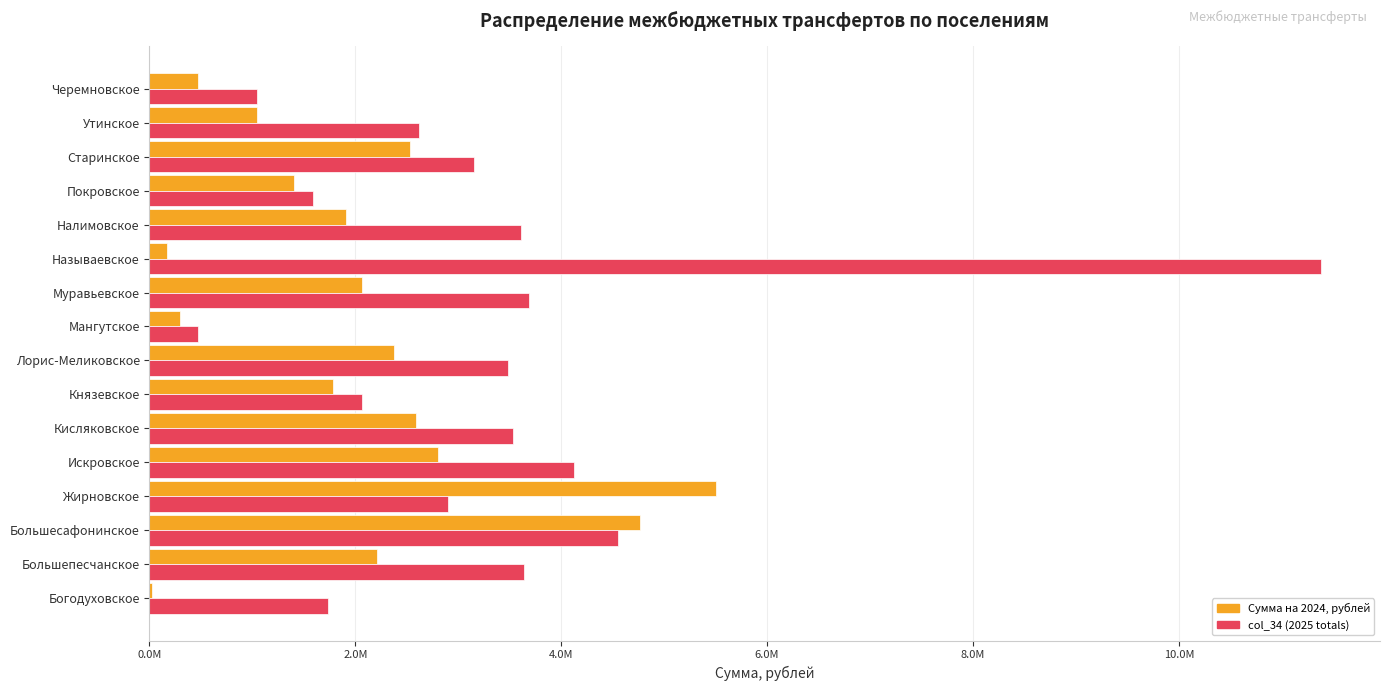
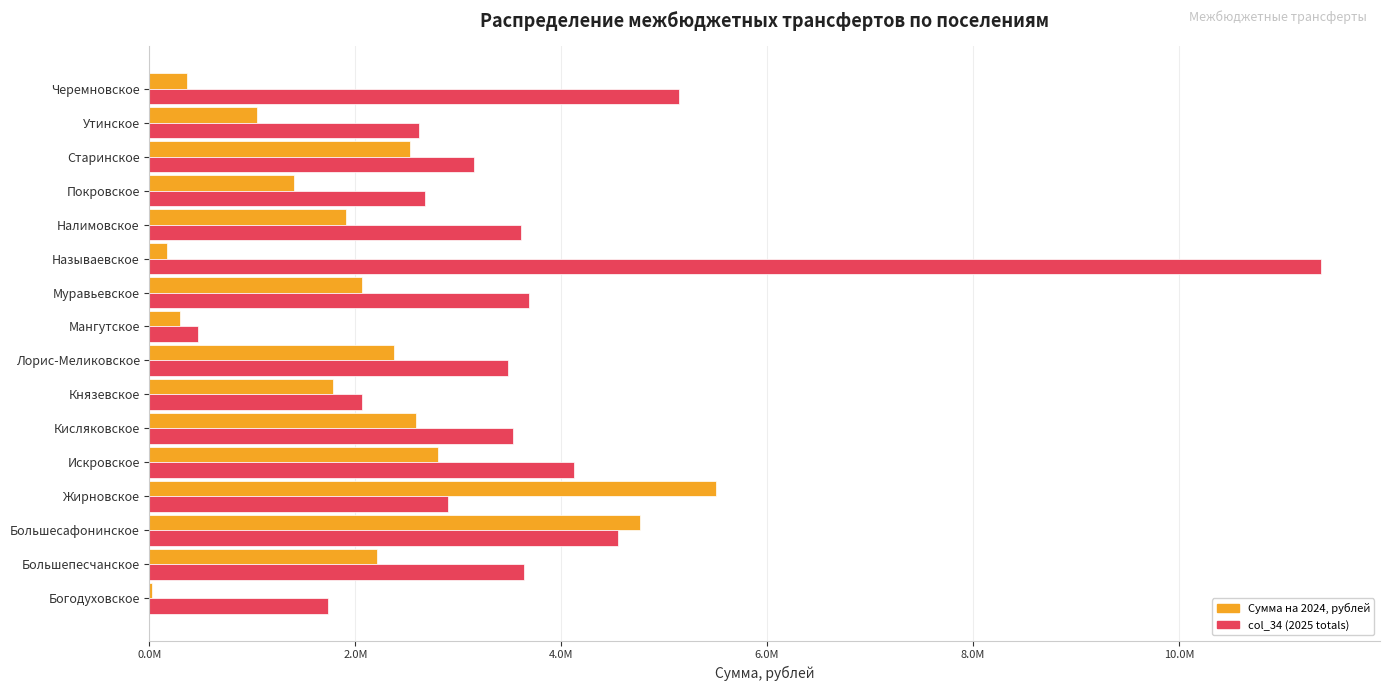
  {
    "Сумма на 2024, рублей": {
-     "Черемновское": 480000,
+     "Черемновское": 370000,
      "Утинское": 1040000,
      "Старинское": 2530000,
      "Покровское": 1410000,
      "Налимовское": 1910000,
      "Называевское": 170000,
      "Муравьевское": 2060000,
      "Мангутское": 300000,
      "Лорис-Меликовское": 2380000,
      "Князевское": 1790000,
      "Кисляковское": 2590000,
      "Искровское": 2810000,
      "Жирновское": 5500000,
      "Большесафонинское": 4770000,
      "Большепесчанское": 2210000
    },
    "col_34 (2025 totals)": {
-     "Черемновское": 1040000,
+     "Черемновское": 5150000,
      "Утинское": 2620000,
      "Старинское": 3150000,
-     "Покровское": 1590000,
+     "Покровское": 2670000,
      "Налимовское": 3610000,
      "Называевское": 11380000,
      "Муравьевское": 3690000,
      "Мангутское": 470000,
      "Лорис-Меликовское": 3490000,
      "Князевское": 2060000,
      "Кисляковское": 3530000,
      "Искровское": 4120000,
      "Жирновское": 2900000,
      "Большесафонинское": 4550000,
      "Большепесчанское": 3640000,
      "Богодуховское": 1730000
    }
  }
